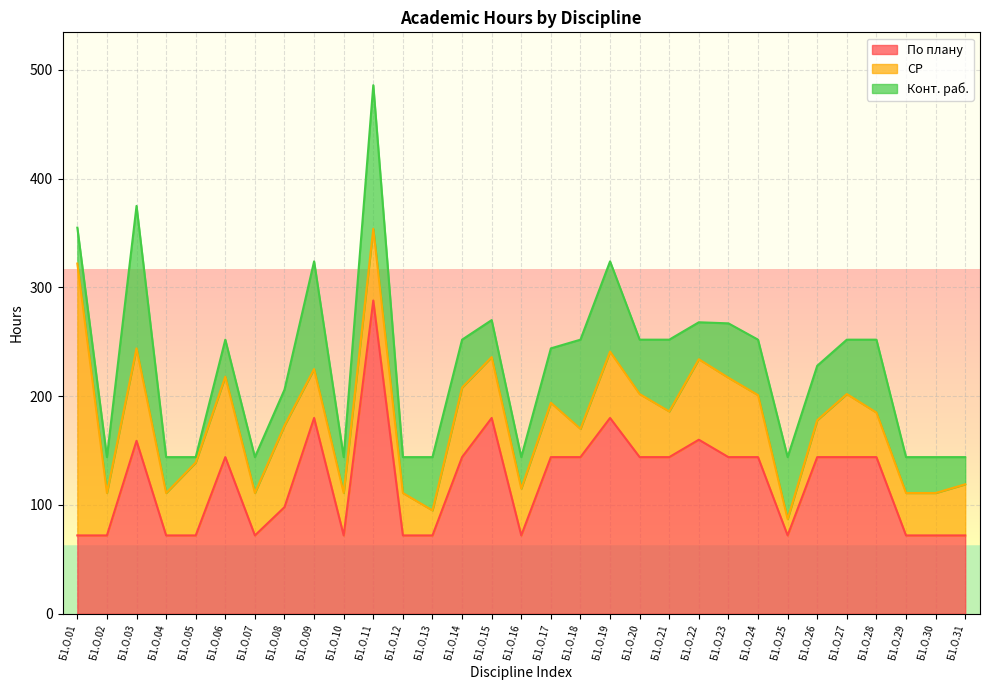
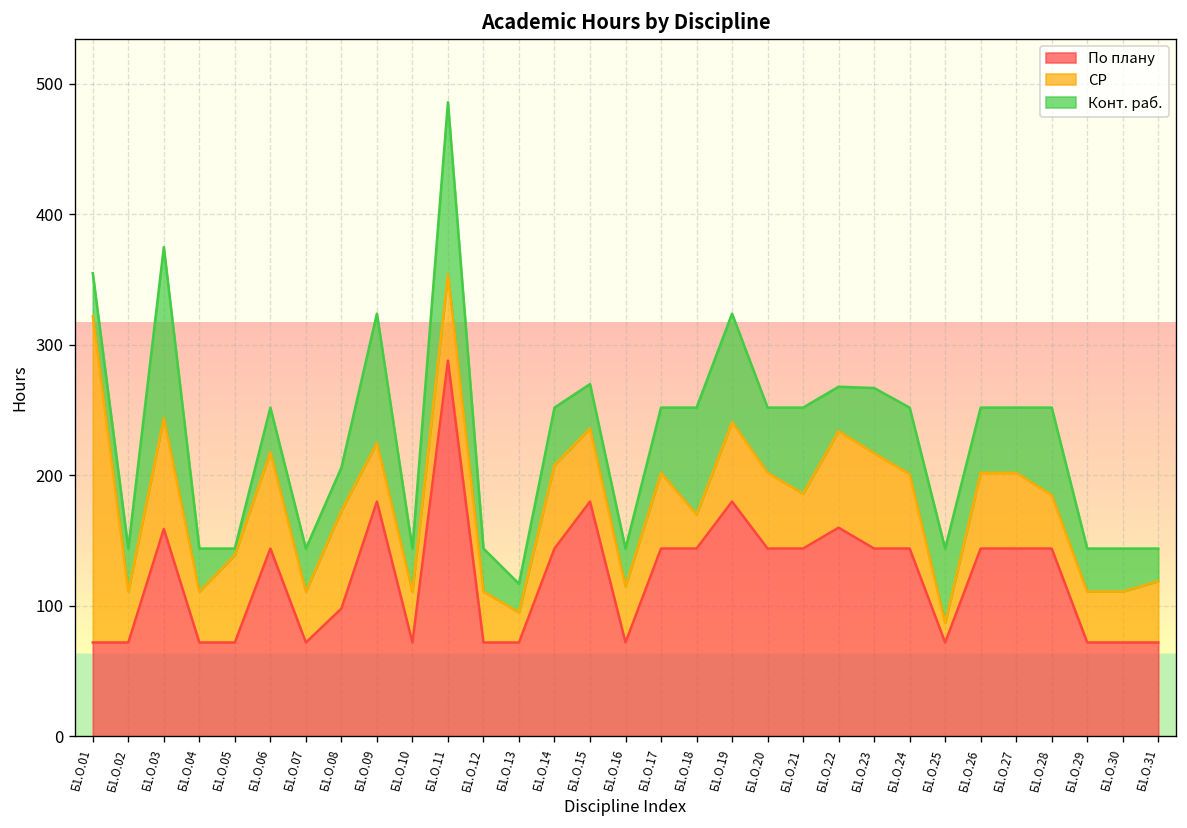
  {
    "По плану": {
      "Б1.О.01": 72,
      "Б1.О.02": 72,
      "Б1.О.03": 159,
      "Б1.О.04": 72,
      "Б1.О.05": 72,
      "Б1.О.06": 144,
      "Б1.О.07": 72,
      "Б1.О.08": 98,
      "Б1.О.09": 180,
      "Б1.О.10": 72,
      "Б1.О.11": 288,
      "Б1.О.12": 72,
      "Б1.О.13": 72,
      "Б1.О.14": 144,
      "Б1.О.15": 180,
      "Б1.О.16": 72,
      "Б1.О.17": 144,
      "Б1.О.18": 144,
      "Б1.О.19": 180,
      "Б1.О.20": 144,
      "Б1.О.21": 144,
      "Б1.О.22": 160,
      "Б1.О.23": 144,
      "Б1.О.24": 144,
      "Б1.О.25": 72,
      "Б1.О.26": 144,
      "Б1.О.27": 144,
      "Б1.О.28": 144,
      "Б1.О.29": 72,
      "Б1.О.30": 72,
      "Б1.О.31": 72
    },
    "СР": {
      "Б1.О.01": 250,
      "Б1.О.02": 39,
      "Б1.О.03": 85,
      "Б1.О.04": 39,
      "Б1.О.05": 67,
      "Б1.О.06": 74,
      "Б1.О.07": 39,
      "Б1.О.08": 75,
      "Б1.О.09": 45,
      "Б1.О.10": 39,
      "Б1.О.11": 66,
      "Б1.О.12": 39,
      "Б1.О.13": 23,
      "Б1.О.14": 64,
      "Б1.О.15": 56,
      "Б1.О.16": 43,
-     "Б1.О.17": 50,
+     "Б1.О.17": 58,
      "Б1.О.18": 26,
      "Б1.О.19": 61,
      "Б1.О.20": 58,
      "Б1.О.21": 42,
      "Б1.О.22": 74,
      "Б1.О.23": 73,
      "Б1.О.24": 57,
      "Б1.О.25": 15,
-     "Б1.О.26": 34,
+     "Б1.О.26": 58,
      "Б1.О.27": 58,
      "Б1.О.28": 41,
      "Б1.О.29": 39,
      "Б1.О.30": 39,
      "Б1.О.31": 47
    },
    "Конт. раб.": {
      "Б1.О.01": 33,
      "Б1.О.02": 33,
      "Б1.О.03": 131,
      "Б1.О.04": 33,
      "Б1.О.05": 5,
      "Б1.О.06": 34,
      "Б1.О.07": 33,
      "Б1.О.08": 33,
      "Б1.О.09": 99,
      "Б1.О.10": 33,
      "Б1.О.11": 132,
      "Б1.О.12": 33,
-     "Б1.О.13": 49,
+     "Б1.О.13": 22,
      "Б1.О.14": 44,
      "Б1.О.15": 34,
      "Б1.О.16": 29,
      "Б1.О.17": 50,
      "Б1.О.18": 82,
      "Б1.О.19": 83,
      "Б1.О.20": 50,
      "Б1.О.21": 66,
      "Б1.О.22": 34,
      "Б1.О.23": 50,
      "Б1.О.24": 51,
      "Б1.О.25": 57,
      "Б1.О.26": 50,
      "Б1.О.27": 50,
      "Б1.О.28": 67,
      "Б1.О.29": 33,
      "Б1.О.30": 33,
      "Б1.О.31": 25
    }
  }
